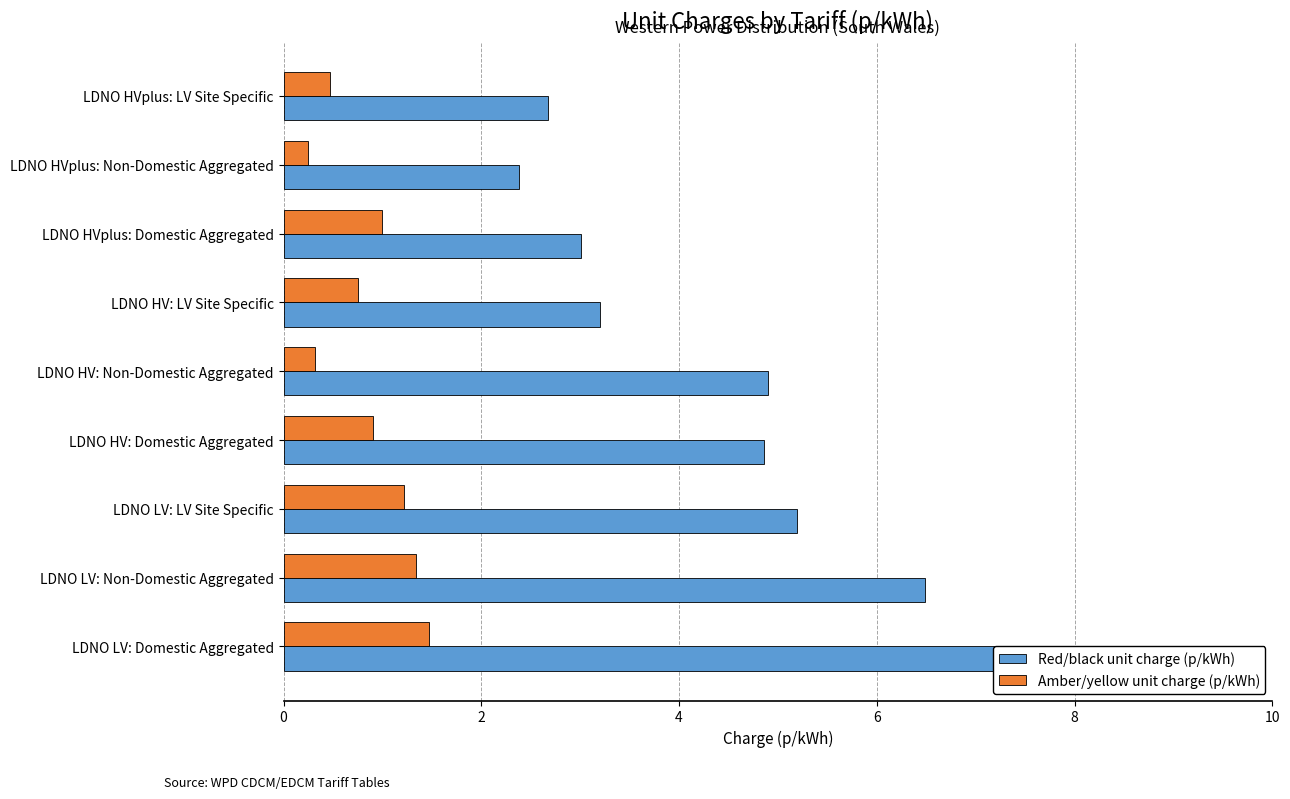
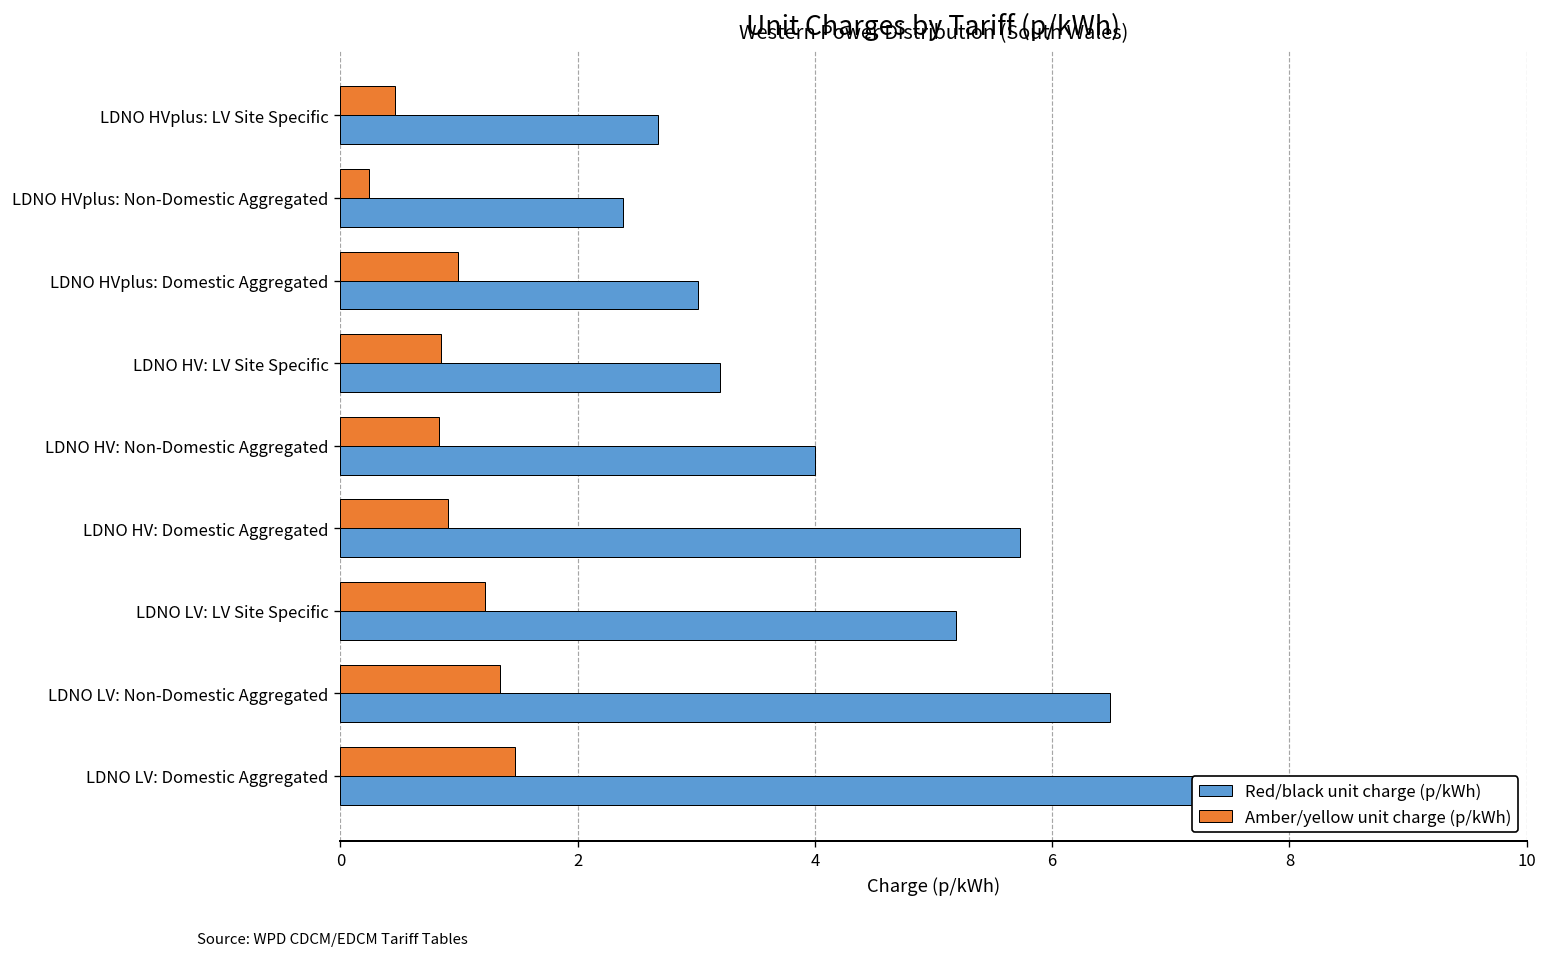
  {
    "Red/black unit charge (p/kWh)": {
      "LDNO HVplus: LV Site Specific": 2.7,
      "LDNO HVplus: Non-Domestic Aggregated": 2.4,
      "LDNO HVplus: Domestic Aggregated": 3.0,
      "LDNO HV: LV Site Specific": 3.2,
-     "LDNO HV: Non-Domestic Aggregated": 4.9,
-     "LDNO HV: Domestic Aggregated": 4.9,
+     "LDNO HV: Non-Domestic Aggregated": 4.0,
+     "LDNO HV: Domestic Aggregated": 5.7,
      "LDNO LV: LV Site Specific": 5.2,
      "LDNO LV: Non-Domestic Aggregated": 6.5
    },
    "Amber/yellow unit charge (p/kWh)": {
      "LDNO HVplus: LV Site Specific": 0.5,
      "LDNO HVplus: Non-Domestic Aggregated": 0.2,
      "LDNO HVplus: Domestic Aggregated": 1.0,
-     "LDNO HV: LV Site Specific": 0.75,
-     "LDNO HV: Non-Domestic Aggregated": 0.3,
+     "LDNO HV: LV Site Specific": 0.85,
+     "LDNO HV: Non-Domestic Aggregated": 0.8,
      "LDNO HV: Domestic Aggregated": 0.9,
      "LDNO LV: LV Site Specific": 1.2,
      "LDNO LV: Non-Domestic Aggregated": 1.3,
      "LDNO LV: Domestic Aggregated": 1.5
    }
  }
